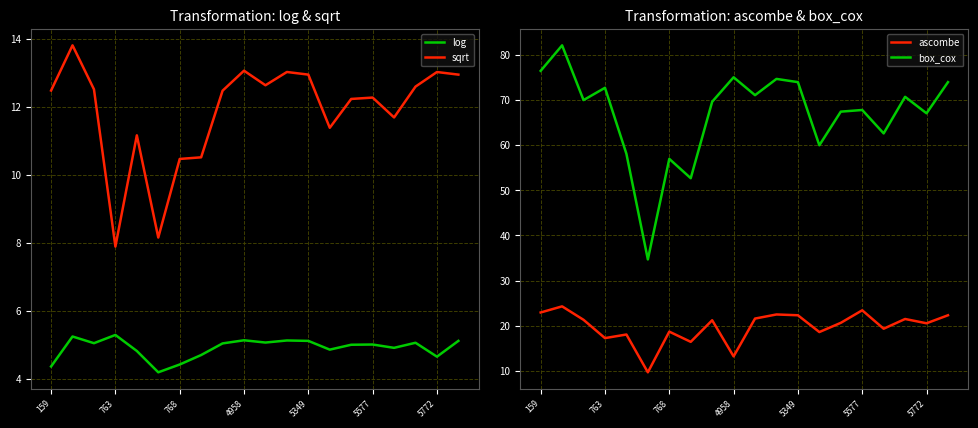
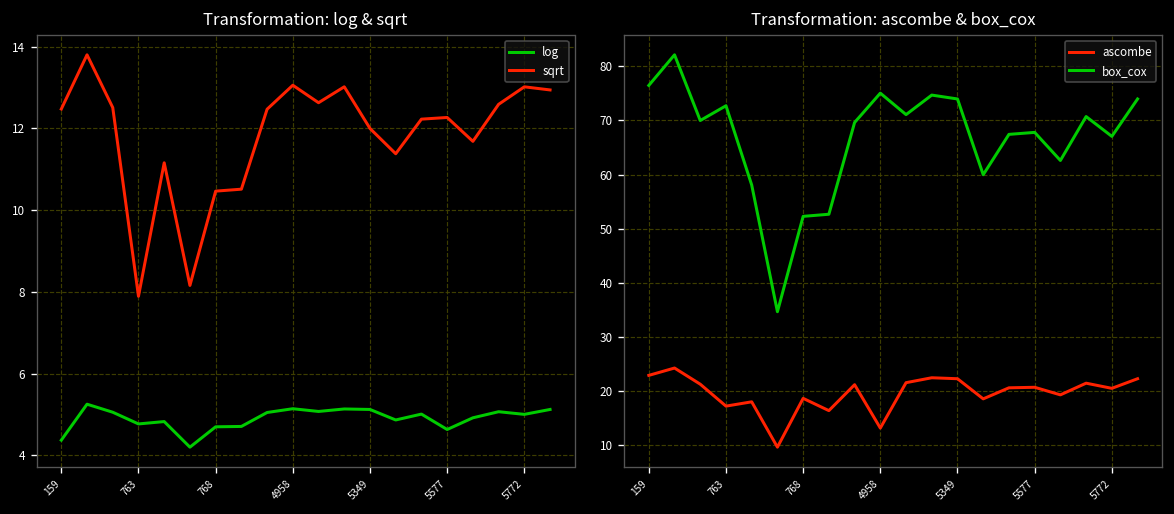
  {
    "Transformation: log & sqrt": {
      "log": {
        "159": 4.4,
-       "763": 5.3,
-       "768": 4.4,
+       "763": 4.8,
+       "768": 4.7,
        "4958": 5.1,
        "5349": 5.1,
-       "5577": 5.0,
-       "5772": 4.7
+       "5577": 4.6,
+       "5772": 5.0
      },
      "sqrt": {
        "159": 12.5,
        "763": 7.9,
        "768": 10.5,
        "4958": 13.1,
-       "5349": 12.9,
+       "5349": 12.0,
        "5577": 12.3,
        "5772": 13.0
      }
    },
    "Transformation: ascombe & box_cox": {
      "ascombe": {
        "159": 23,
        "763": 17,
        "768": 19,
        "4958": 13,
        "5349": 22,
-       "5577": 23,
+       "5577": 21,
        "5772": 21
      },
      "box_cox": {
        "159": 76,
        "763": 73,
-       "768": 57,
+       "768": 52,
        "4958": 75,
        "5349": 74,
        "5577": 68,
        "5772": 67
      }
    }
  }
